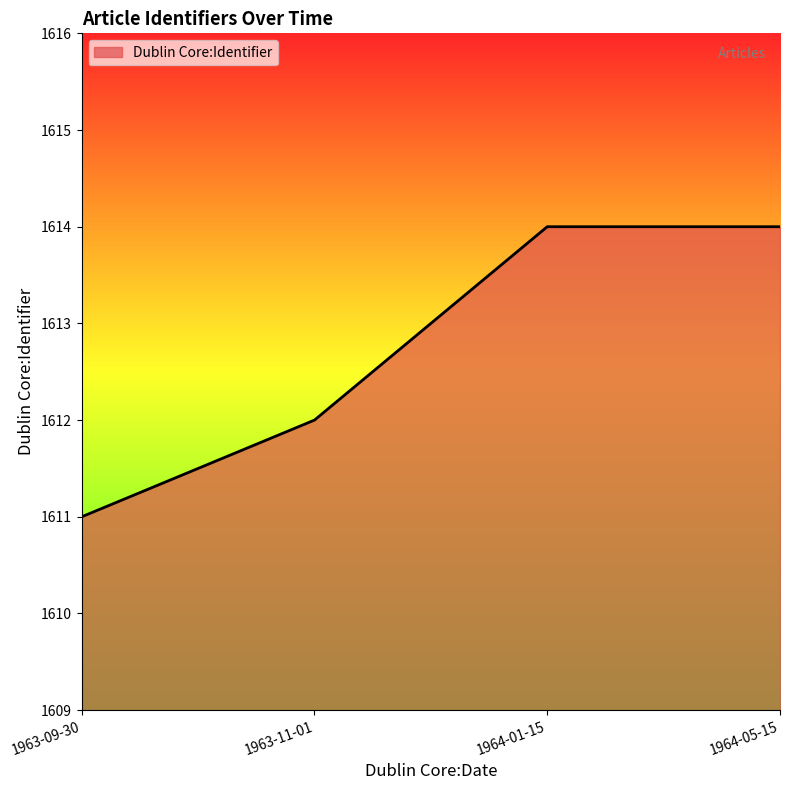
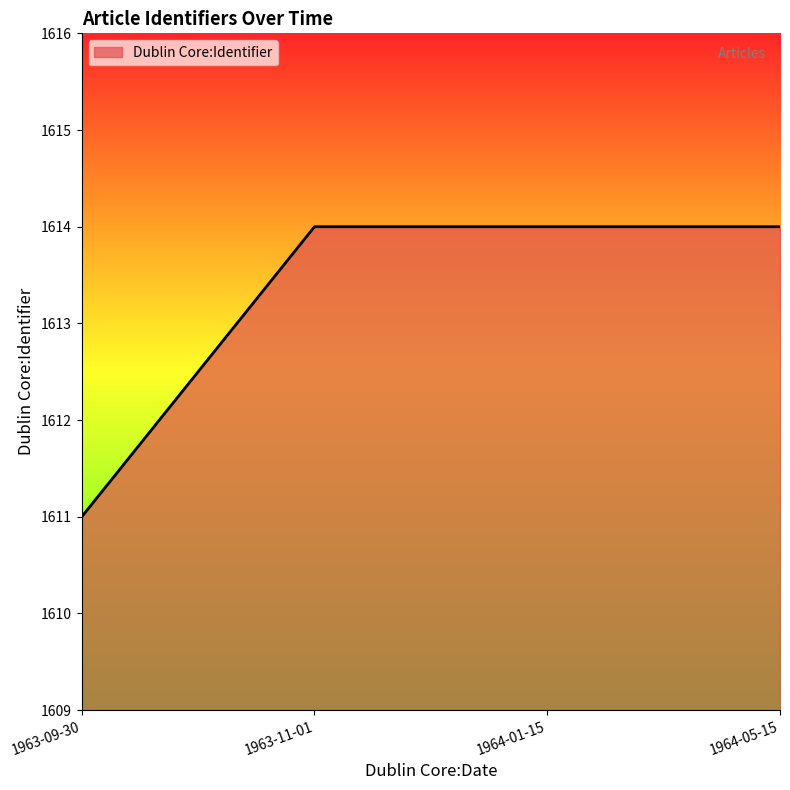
  {
    "1963-09-30": 1611,
-   "1963-11-01": 1612,
+   "1963-11-01": 1614,
    "1964-01-15": 1614,
    "1964-05-15": 1614
  }
